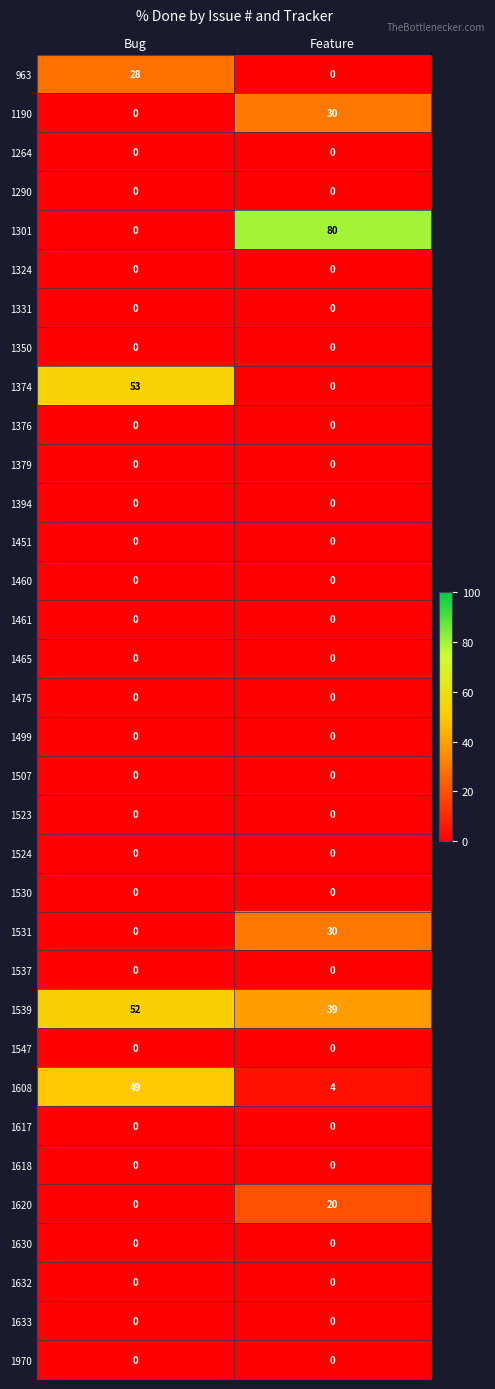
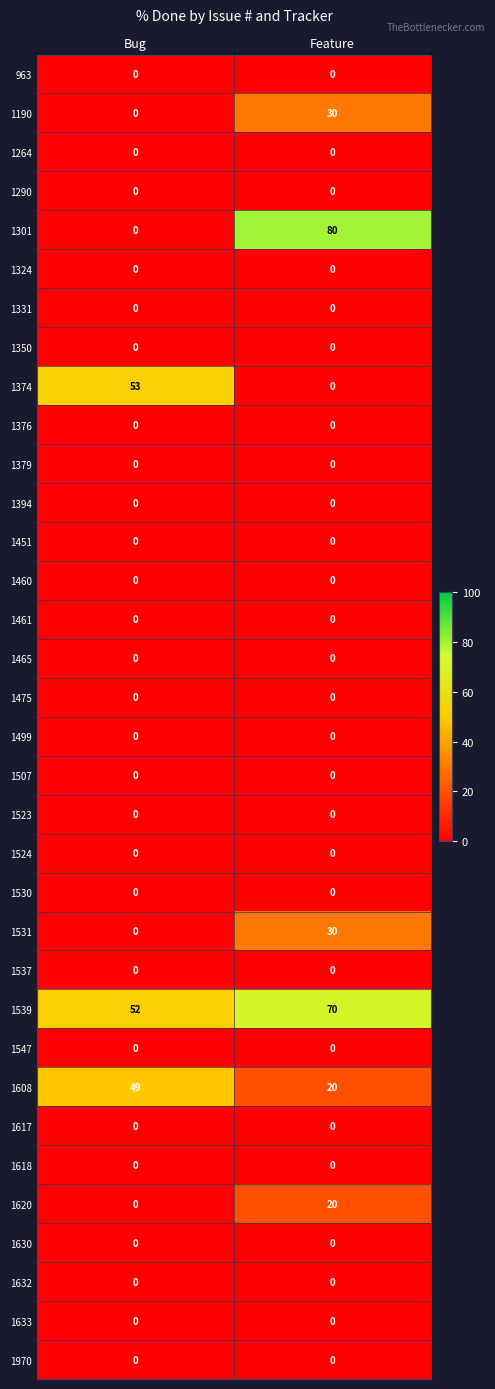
  {
    "963": {
-     "Bug": 28,
+     "Bug": 0,
      "Feature": 0
    },
    "1190": {
      "Bug": 0,
      "Feature": 30
    },
    "1264": {
      "Bug": 0,
      "Feature": 0
    },
    "1290": {
      "Bug": 0,
      "Feature": 0
    },
    "1301": {
      "Bug": 0,
      "Feature": 80
    },
    "1324": {
      "Bug": 0,
      "Feature": 0
    },
    "1331": {
      "Bug": 0,
      "Feature": 0
    },
    "1350": {
      "Bug": 0,
      "Feature": 0
    },
    "1374": {
      "Bug": 53,
      "Feature": 0
    },
    "1376": {
      "Bug": 0,
      "Feature": 0
    },
    "1379": {
      "Bug": 0,
      "Feature": 0
    },
    "1394": {
      "Bug": 0,
      "Feature": 0
    },
    "1451": {
      "Bug": 0,
      "Feature": 0
    },
    "1460": {
      "Bug": 0,
      "Feature": 0
    },
    "1461": {
      "Bug": 0,
      "Feature": 0
    },
    "1465": {
      "Bug": 0,
      "Feature": 0
    },
    "1475": {
      "Bug": 0,
      "Feature": 0
    },
    "1499": {
      "Bug": 0,
      "Feature": 0
    },
    "1507": {
      "Bug": 0,
      "Feature": 0
    },
    "1523": {
      "Bug": 0,
      "Feature": 0
    },
    "1524": {
      "Bug": 0,
      "Feature": 0
    },
    "1530": {
      "Bug": 0,
      "Feature": 0
    },
    "1531": {
      "Bug": 0,
      "Feature": 30
    },
    "1537": {
      "Bug": 0,
      "Feature": 0
    },
    "1539": {
      "Bug": 52,
-     "Feature": 39
+     "Feature": 70
    },
    "1547": {
      "Bug": 0,
      "Feature": 0
    },
    "1608": {
      "Bug": 49,
-     "Feature": 4
+     "Feature": 20
    },
    "1617": {
      "Bug": 0,
      "Feature": 0
    },
    "1618": {
      "Bug": 0,
      "Feature": 0
    },
    "1620": {
      "Bug": 0,
      "Feature": 20
    },
    "1630": {
      "Bug": 0,
      "Feature": 0
    },
    "1632": {
      "Bug": 0,
      "Feature": 0
    },
    "1633": {
      "Bug": 0,
      "Feature": 0
    },
    "1970": {
      "Bug": 0,
      "Feature": 0
    }
  }
